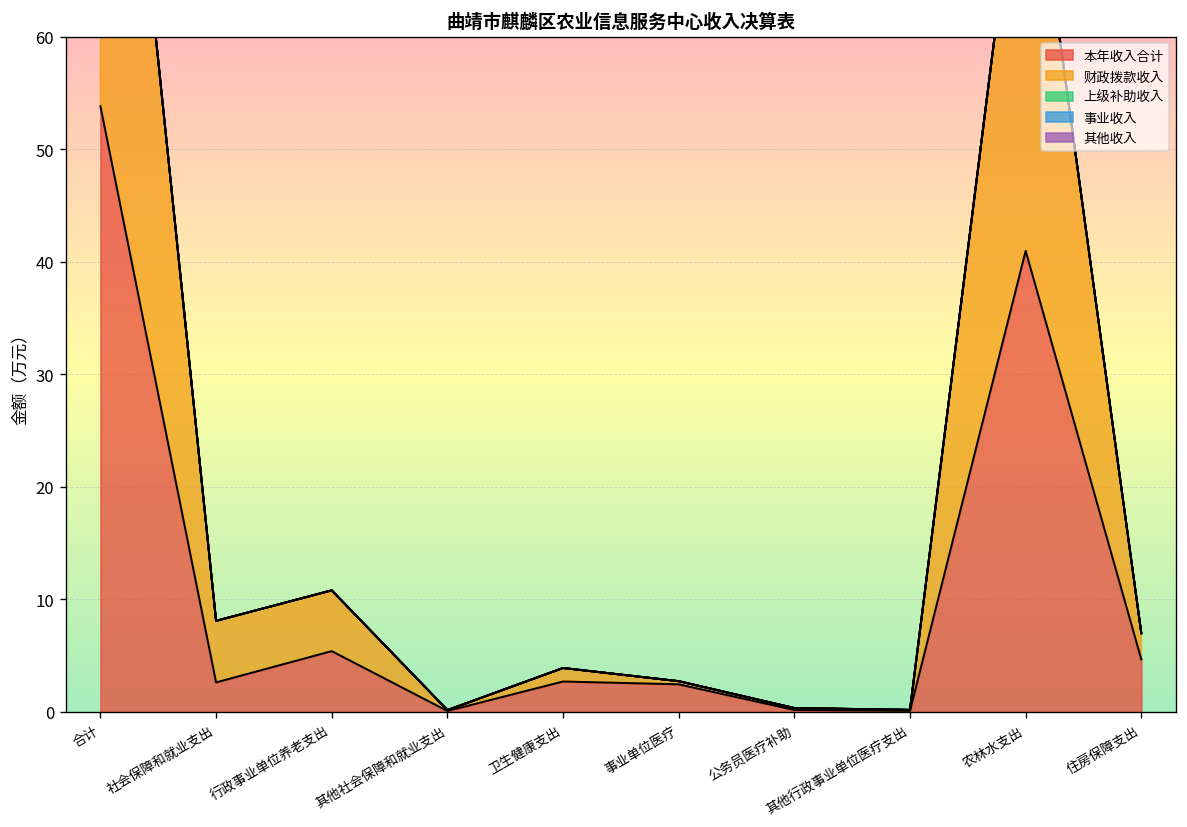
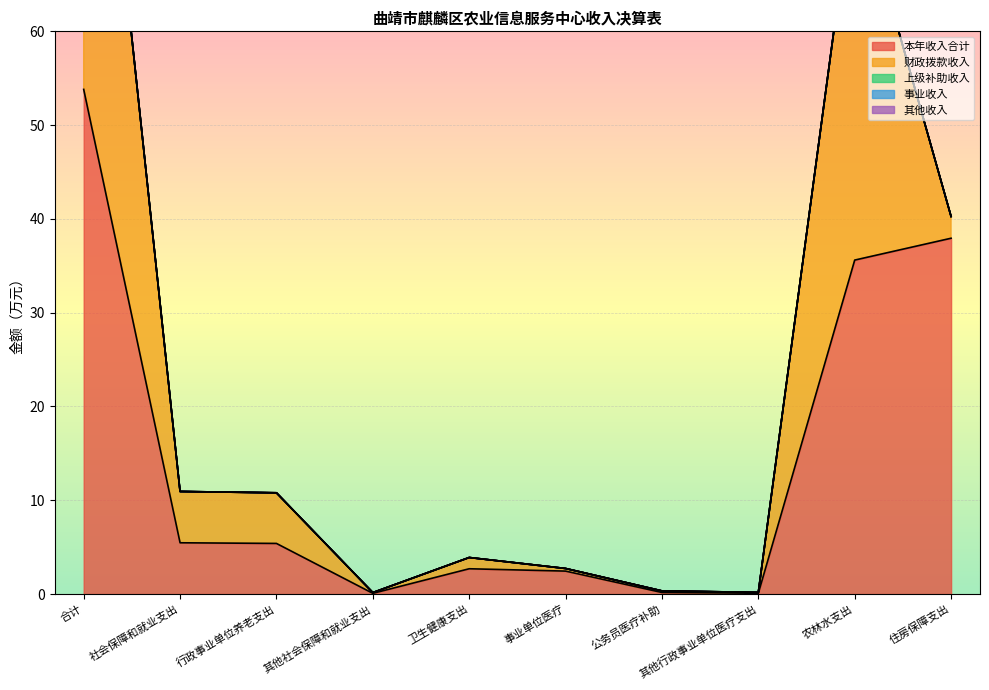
  {
    "本年收入合计": {
      "合计": 54,
-     "社会保障和就业支出": 3,
+     "社会保障和就业支出": 5,
      "行政事业单位养老支出": 5,
      "卫生健康支出": 3,
      "事业单位医疗": 2,
-     "农林水支出": 41,
-     "住房保障支出": 5
+     "农林水支出": 36,
+     "住房保障支出": 38
    },
    "其他收入": {
      "事业单位医疗": 0
    }
  }
